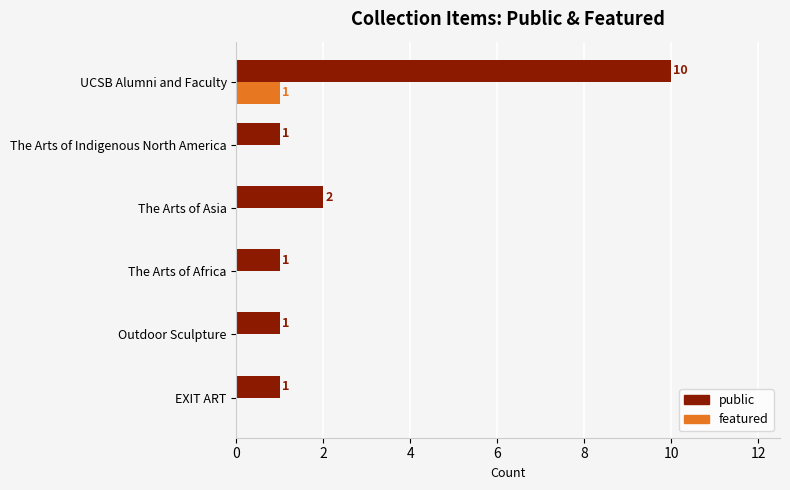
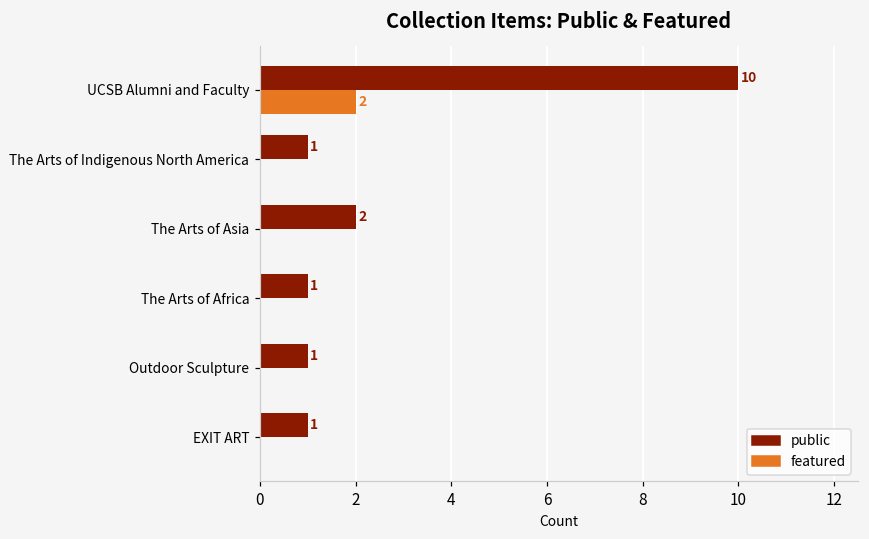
  {
    "public": {
      "UCSB Alumni and Faculty": 10,
      "The Arts of Indigenous North America": 1,
      "The Arts of Asia": 2,
      "The Arts of Africa": 1,
      "Outdoor Sculpture": 1,
      "EXIT ART": 1
    },
    "featured": {
-     "UCSB Alumni and Faculty": 1
+     "UCSB Alumni and Faculty": 2
    }
  }
